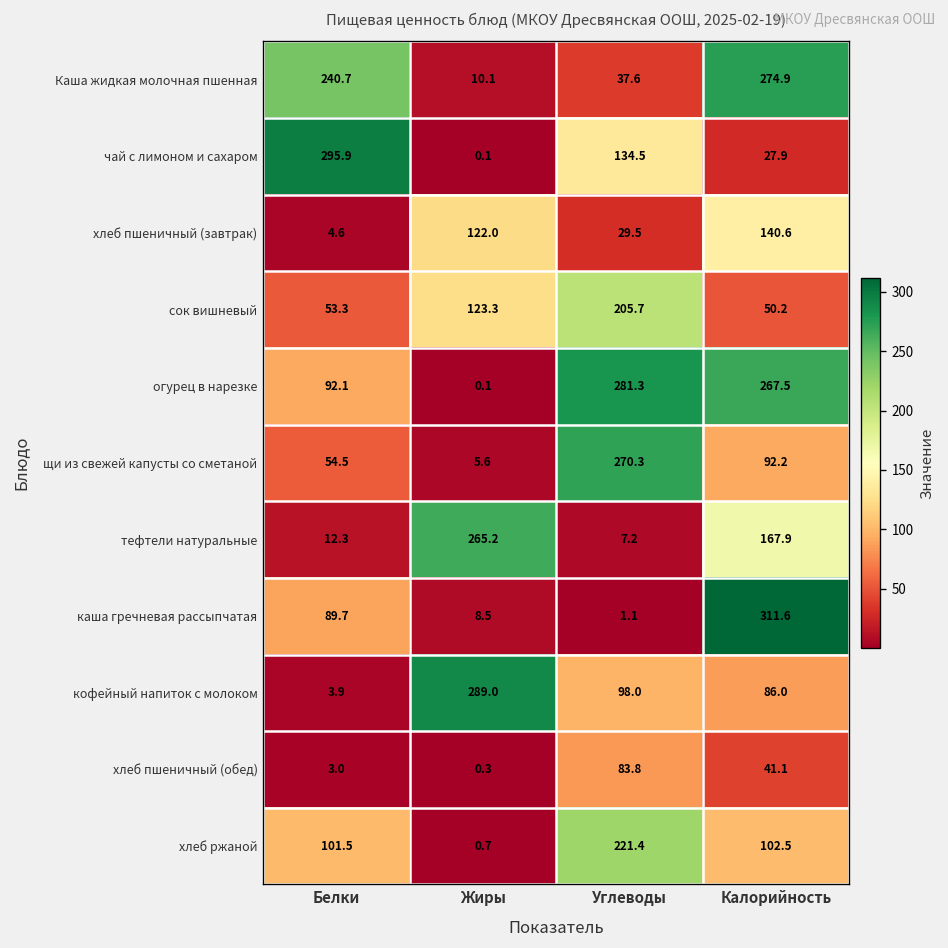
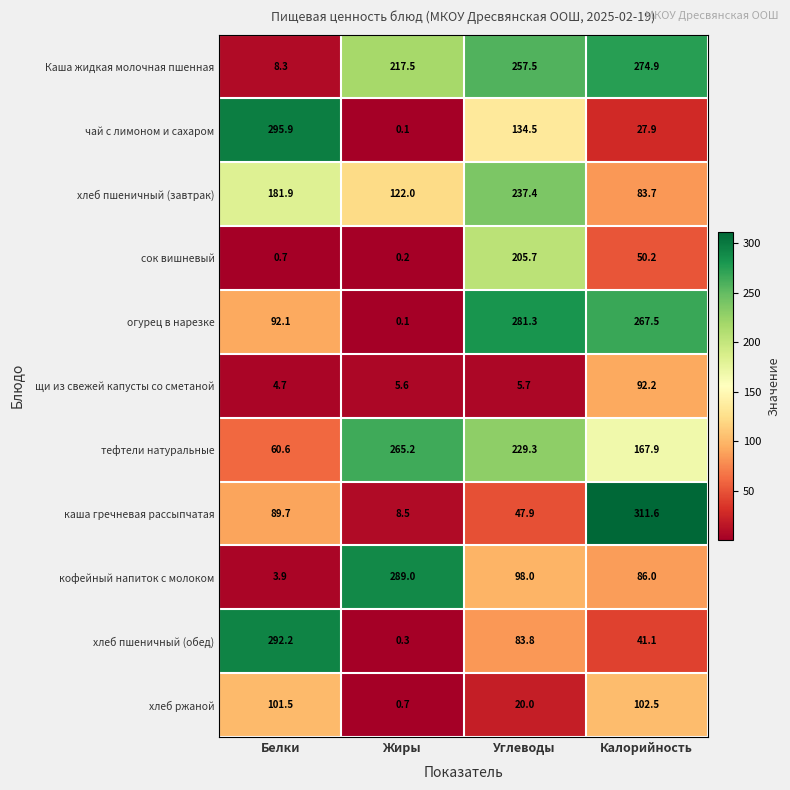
  {
    "Каша жидкая молочная пшенная": {
-     "Белки": 240.7,
-     "Жиры": 10.1,
-     "Углеводы": 37.6,
+     "Белки": 8.3,
+     "Жиры": 217.5,
+     "Углеводы": 257.5,
      "Калорийность": 274.9
    },
    "чай с лимоном и сахаром": {
      "Белки": 295.9,
      "Жиры": 0.1,
      "Углеводы": 134.5,
      "Калорийность": 27.9
    },
    "хлеб пшеничный (завтрак)": {
-     "Белки": 4.6,
+     "Белки": 181.9,
      "Жиры": 122.0,
-     "Углеводы": 29.5,
-     "Калорийность": 140.6
+     "Углеводы": 237.4,
+     "Калорийность": 83.7
    },
    "сок вишневый": {
-     "Белки": 53.3,
-     "Жиры": 123.3,
+     "Белки": 0.7,
+     "Жиры": 0.2,
      "Углеводы": 205.7,
      "Калорийность": 50.2
    },
    "огурец в нарезке": {
      "Белки": 92.1,
      "Жиры": 0.1,
      "Углеводы": 281.3,
      "Калорийность": 267.5
    },
    "щи из свежей капусты со сметаной": {
-     "Белки": 54.5,
+     "Белки": 4.7,
      "Жиры": 5.6,
-     "Углеводы": 270.3,
+     "Углеводы": 5.7,
      "Калорийность": 92.2
    },
    "тефтели натуральные": {
-     "Белки": 12.3,
+     "Белки": 60.6,
      "Жиры": 265.2,
-     "Углеводы": 7.2,
+     "Углеводы": 229.3,
      "Калорийность": 167.9
    },
    "каша гречневая рассыпчатая": {
      "Белки": 89.7,
      "Жиры": 8.5,
-     "Углеводы": 1.1,
+     "Углеводы": 47.9,
      "Калорийность": 311.6
    },
    "кофейный напиток с молоком": {
      "Белки": 3.9,
      "Жиры": 289.0,
      "Углеводы": 98.0,
      "Калорийность": 86.0
    },
    "хлеб пшеничный (обед)": {
-     "Белки": 3.0,
+     "Белки": 292.2,
      "Жиры": 0.3,
      "Углеводы": 83.8,
      "Калорийность": 41.1
    },
    "хлеб ржаной": {
      "Белки": 101.5,
      "Жиры": 0.7,
-     "Углеводы": 221.4,
+     "Углеводы": 20.0,
      "Калорийность": 102.5
    }
  }
